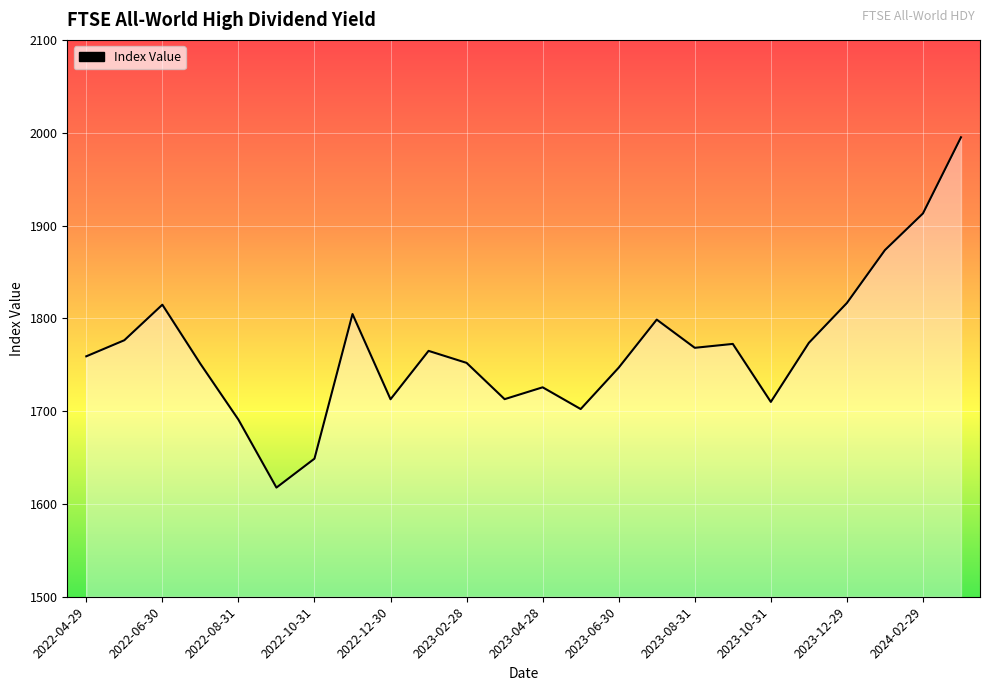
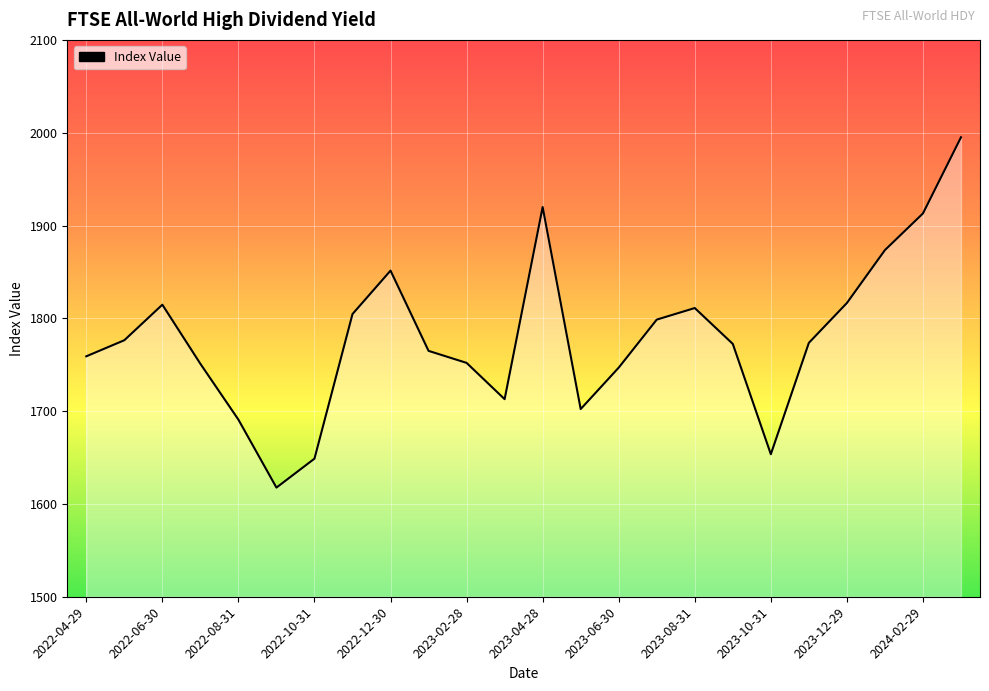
  {
    "2022-04-29": 1760,
    "2022-06-30": 1810,
    "2022-08-31": 1690,
    "2022-10-31": 1650,
-   "2022-12-30": 1710,
+   "2022-12-30": 1850,
    "2023-02-28": 1750,
-   "2023-04-28": 1730,
+   "2023-04-28": 1920,
    "2023-06-30": 1750,
-   "2023-08-31": 1770,
-   "2023-10-31": 1710,
+   "2023-08-31": 1810,
+   "2023-10-31": 1650,
    "2023-12-29": 1820,
    "2024-02-29": 1910
  }
